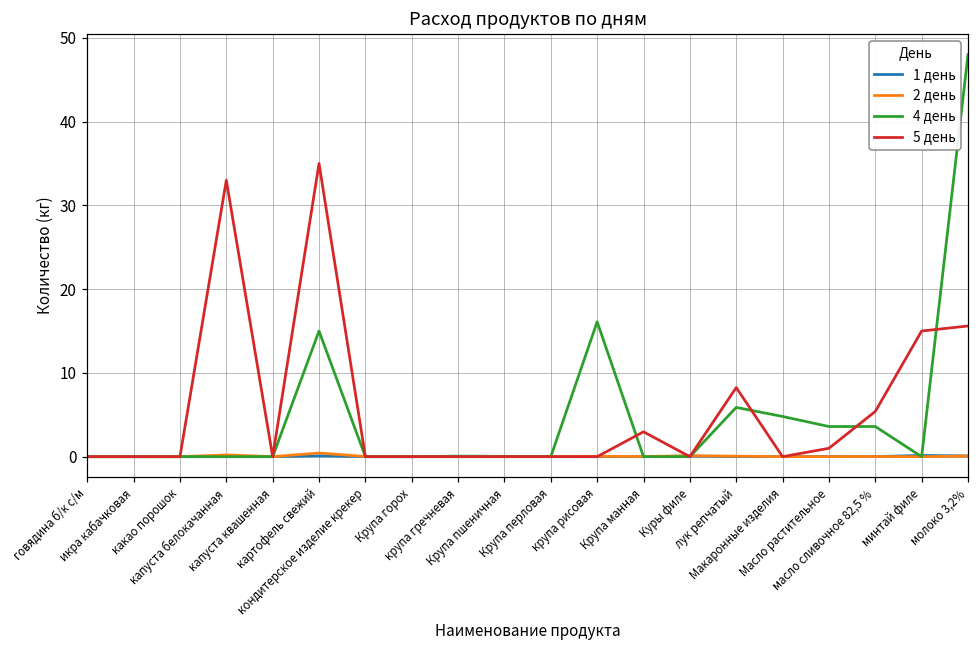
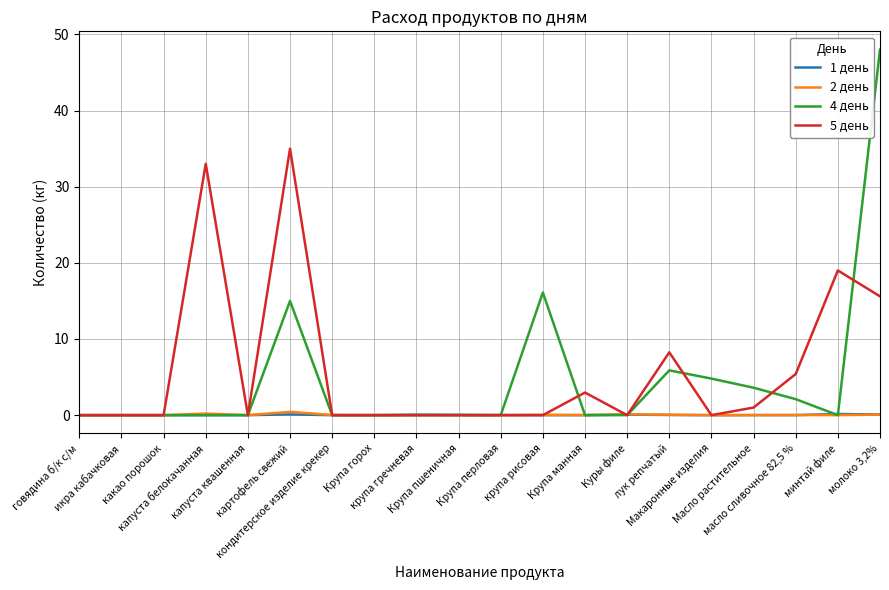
  {
    "1 день": {
      "картофель свежий": 0
    },
    "2 день": {
      "картофель свежий": 0
    },
    "4 день": {
      "картофель свежий": 15,
      "крупа рисовая": 16,
      "лук репчатый": 6,
      "Макаронные изделия": 5,
      "Масло растительное": 4,
-     "масло сливочное 82,5 %": 4,
+     "масло сливочное 82,5 %": 2,
      "молоко 3,2%": 48
    },
    "5 день": {
      "капуста белокачанная": 33,
      "картофель свежий": 35,
      "Крупа манная": 3,
      "лук репчатый": 8,
      "Масло растительное": 1,
      "масло сливочное 82,5 %": 5,
-     "минтай филе": 15,
+     "минтай филе": 19,
      "молоко 3,2%": 16
    }
  }
